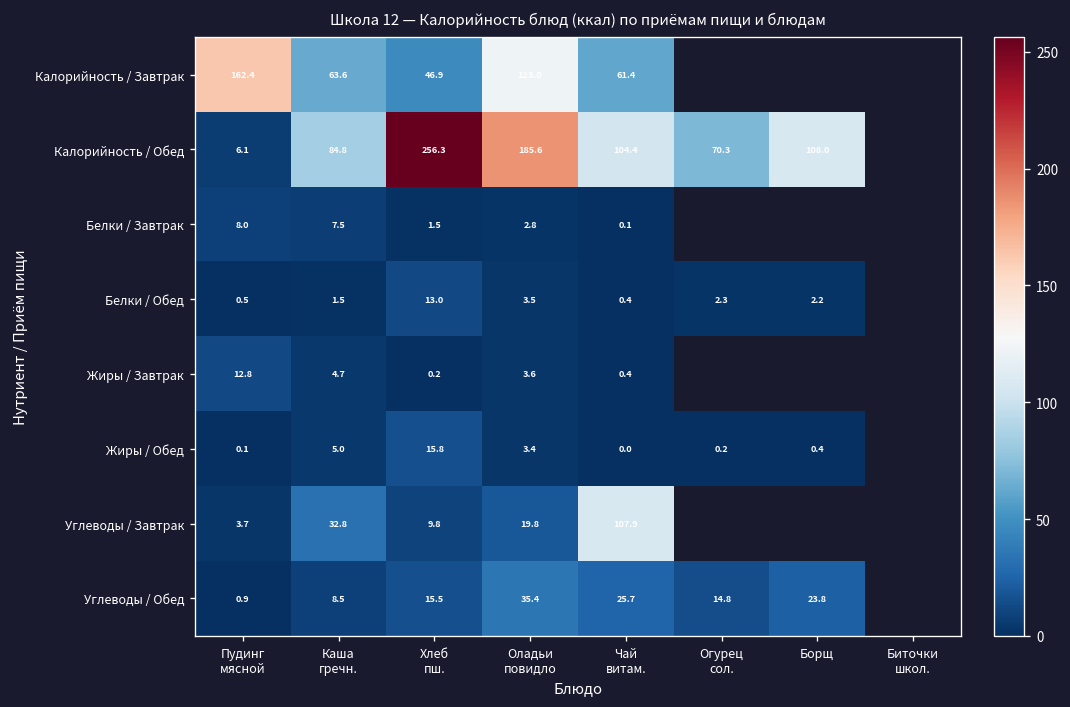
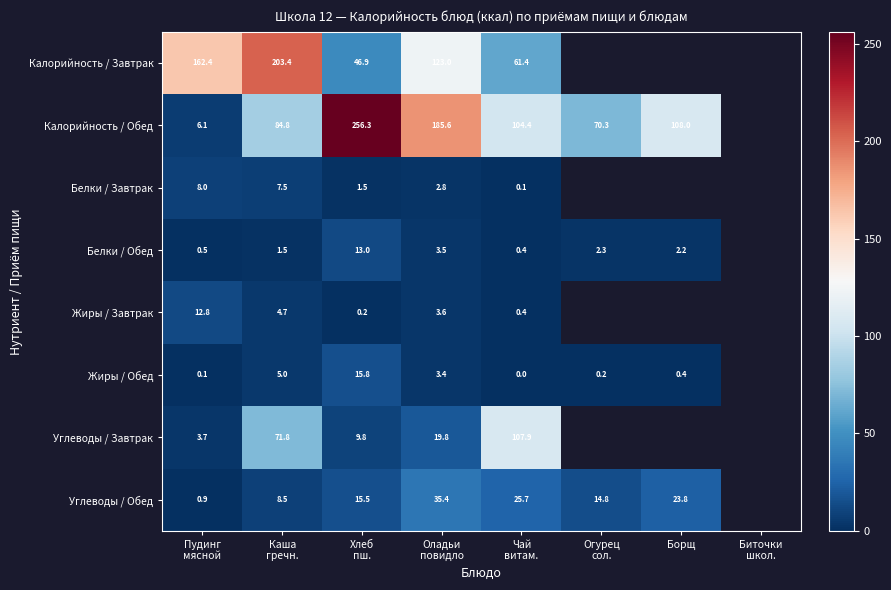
  {
    "Калорийность / Завтрак": {
      "Пудинг мясной": 162.4,
-     "Каша гречн.": 63.6,
+     "Каша гречн.": 203.4,
      "Хлеб пш.": 46.9,
      "Чай витам.": 61.4
    },
    "Калорийность / Обед": {
      "Пудинг мясной": 6.1,
      "Каша гречн.": 84.8,
      "Хлеб пш.": 256.3,
      "Оладьи повидло": 185.6,
      "Огурец сол.": 70.3
    },
    "Белки / Завтрак": {
      "Пудинг мясной": 8.0,
      "Каша гречн.": 7.5,
      "Хлеб пш.": 1.5,
      "Оладьи повидло": 2.8,
      "Чай витам.": 0.1
    },
    "Белки / Обед": {
      "Пудинг мясной": 0.5,
      "Каша гречн.": 1.5,
      "Хлеб пш.": 13.0,
      "Оладьи повидло": 3.5,
      "Чай витам.": 0.4,
      "Огурец сол.": 2.3,
      "Борщ": 2.2
    },
    "Жиры / Завтрак": {
      "Пудинг мясной": 12.8,
      "Каша гречн.": 4.7,
      "Хлеб пш.": 0.2,
      "Оладьи повидло": 3.6,
      "Чай витам.": 0.4
    },
    "Жиры / Обед": {
      "Пудинг мясной": 0.1,
      "Каша гречн.": 5.0,
      "Хлеб пш.": 15.8,
      "Оладьи повидло": 3.4,
      "Чай витам.": 0.0,
      "Огурец сол.": 0.2,
      "Борщ": 0.4
    },
    "Углеводы / Завтрак": {
      "Пудинг мясной": 3.7,
-     "Каша гречн.": 32.8,
+     "Каша гречн.": 71.8,
      "Хлеб пш.": 9.8,
      "Оладьи повидло": 19.8
    },
    "Углеводы / Обед": {
      "Пудинг мясной": 0.9,
      "Каша гречн.": 8.5,
      "Хлеб пш.": 15.5,
      "Оладьи повидло": 35.4,
      "Чай витам.": 25.7,
      "Огурец сол.": 14.8,
      "Борщ": 23.8
    }
  }
